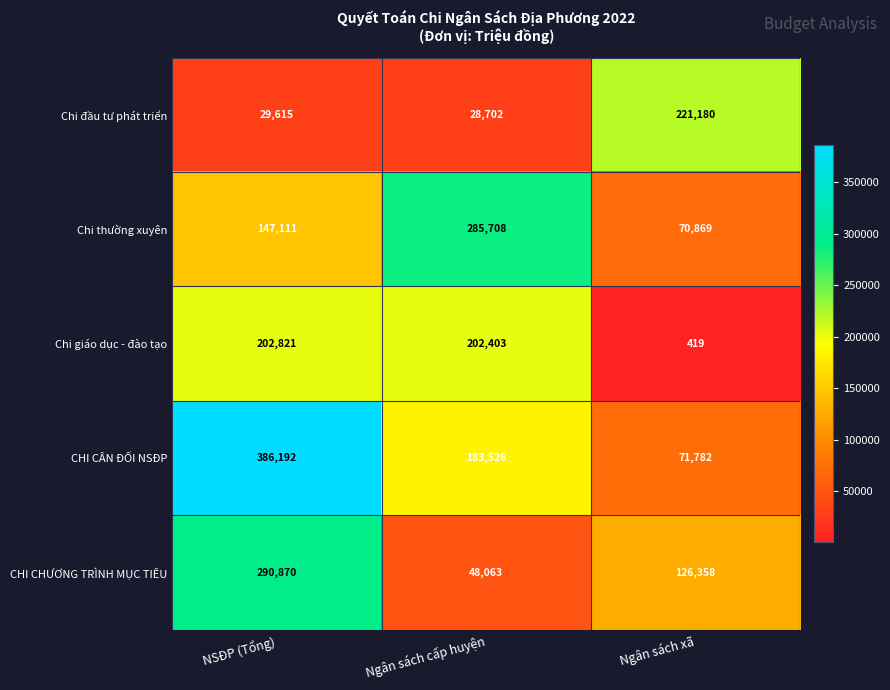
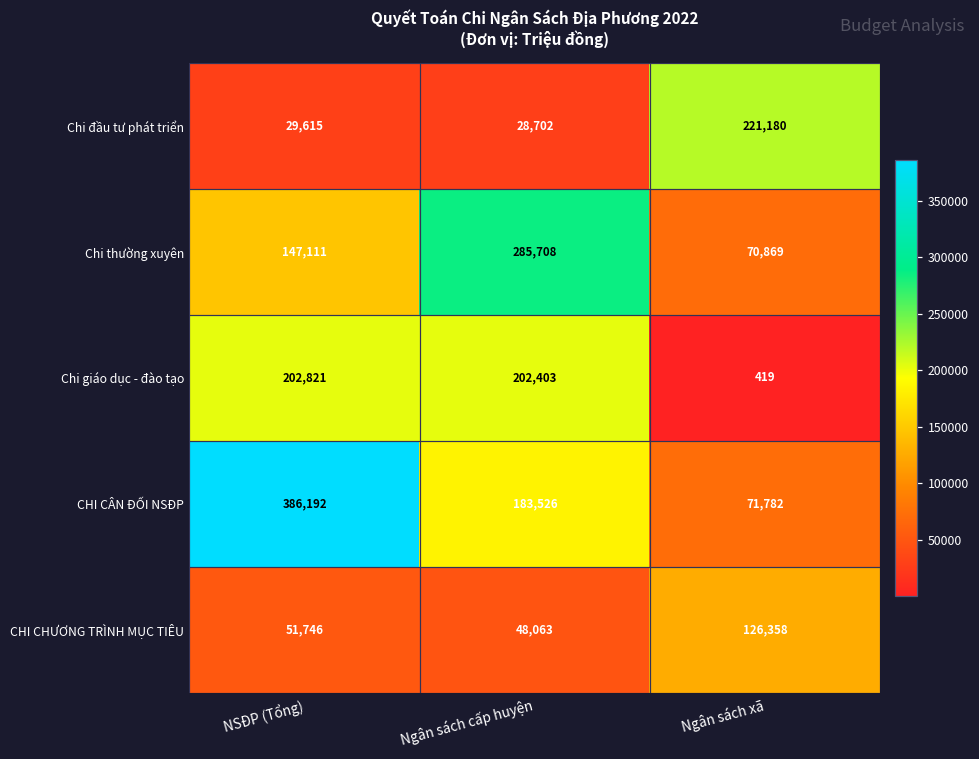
  {
    "Chi đầu tư phát triển": {
      "NSĐP (Tổng)": "29,615",
      "Ngân sách cấp huyện": "28,702",
      "Ngân sách xã": "221,180"
    },
    "Chi thường xuyên": {
      "NSĐP (Tổng)": "147,111",
      "Ngân sách cấp huyện": "285,708",
      "Ngân sách xã": "70,869"
    },
    "Chi giáo dục - đào tạo": {
      "NSĐP (Tổng)": "202,821",
      "Ngân sách cấp huyện": "202,403",
      "Ngân sách xã": "419"
    },
    "CHI CÂN ĐỐI NSĐP": {
      "NSĐP (Tổng)": "386,192",
      "Ngân sách cấp huyện": "183,526",
      "Ngân sách xã": "71,782"
    },
    "CHI CHƯƠNG TRÌNH MỤC TIÊU": {
-     "NSĐP (Tổng)": "290,870",
+     "NSĐP (Tổng)": "51,746",
      "Ngân sách cấp huyện": "48,063",
      "Ngân sách xã": "126,358"
    }
  }
